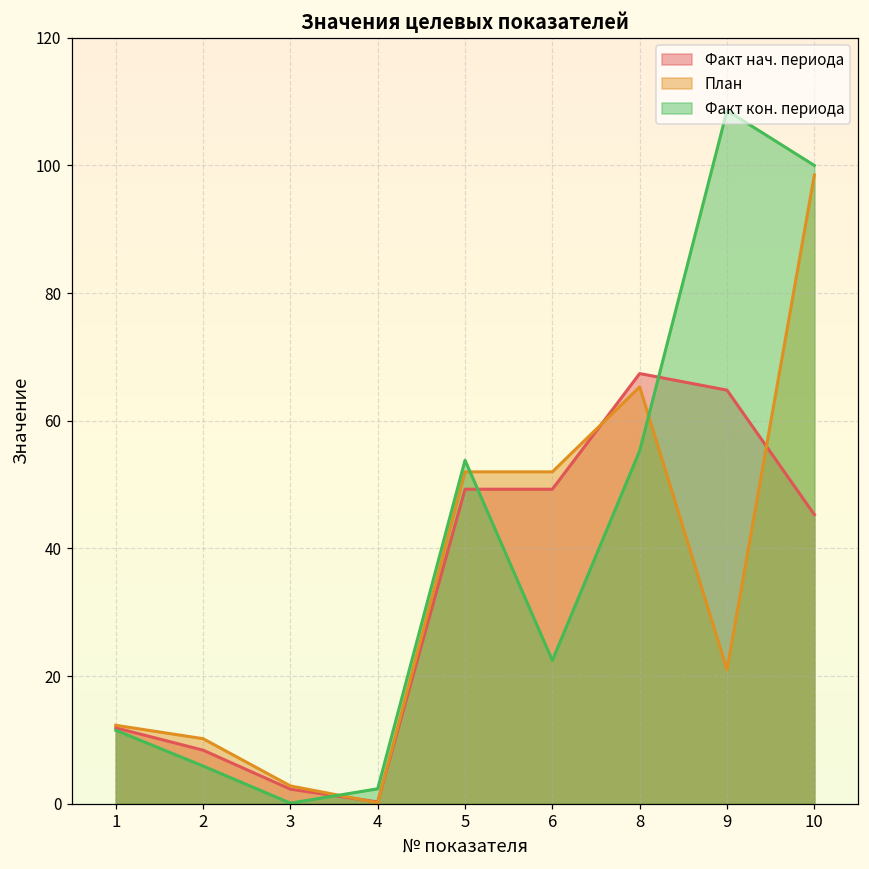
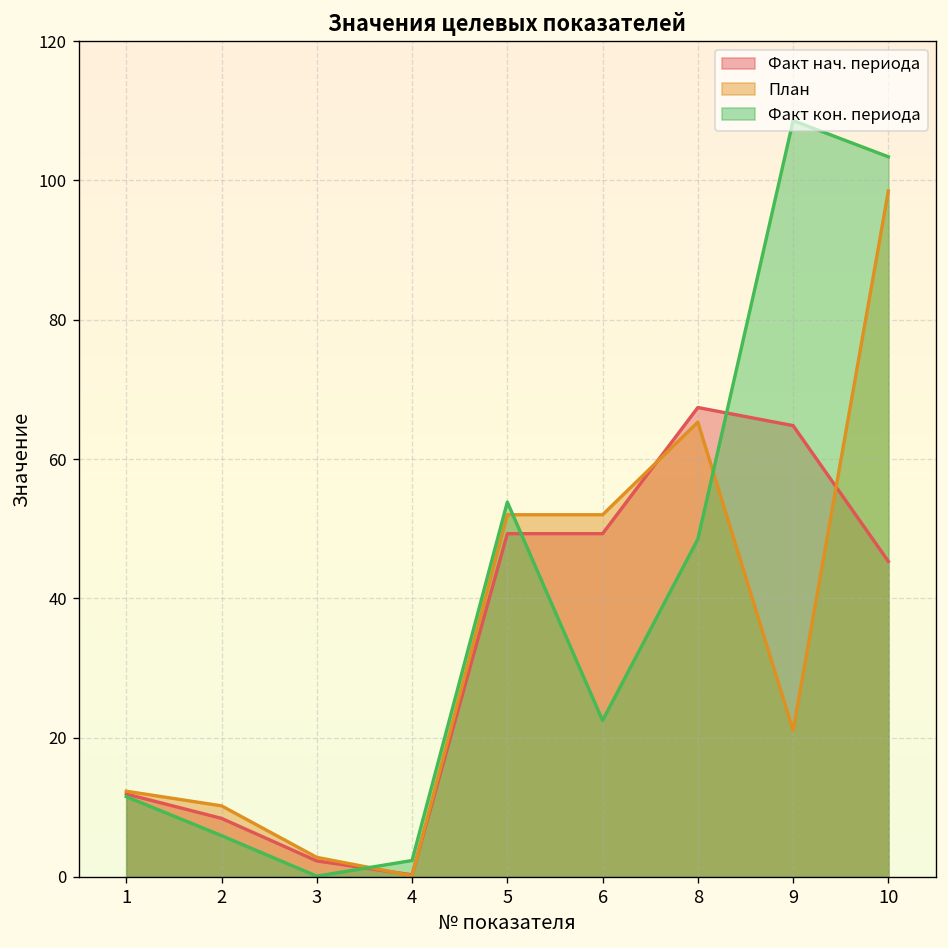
  {
    "Факт кон. периода": {
      "2": 6,
      "3": 0,
      "4": 2,
      "5": 54,
      "6": 22,
-     "8": 55,
-     "10": 100
+     "8": 49,
+     "10": 103
    }
  }
